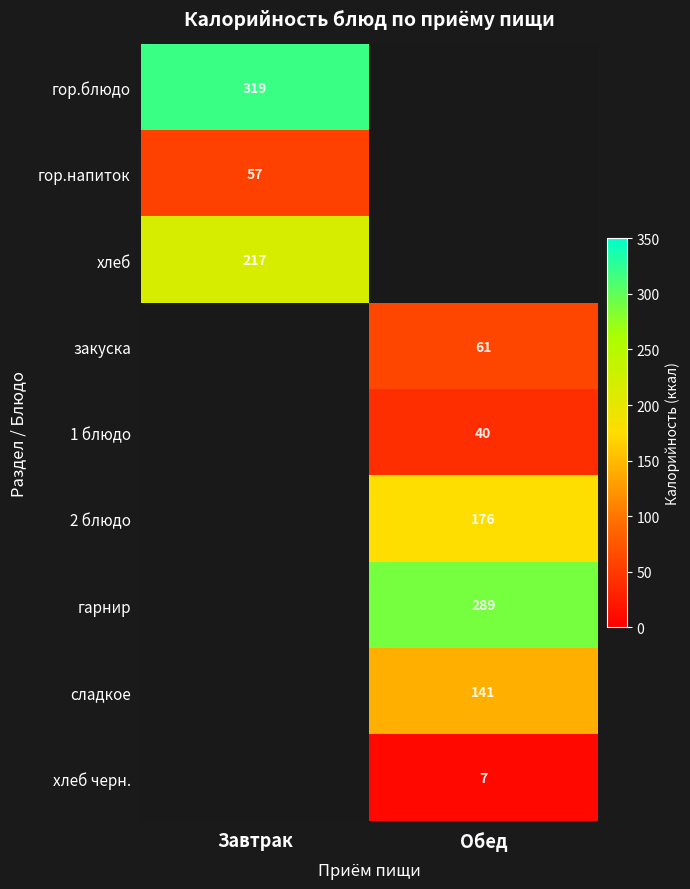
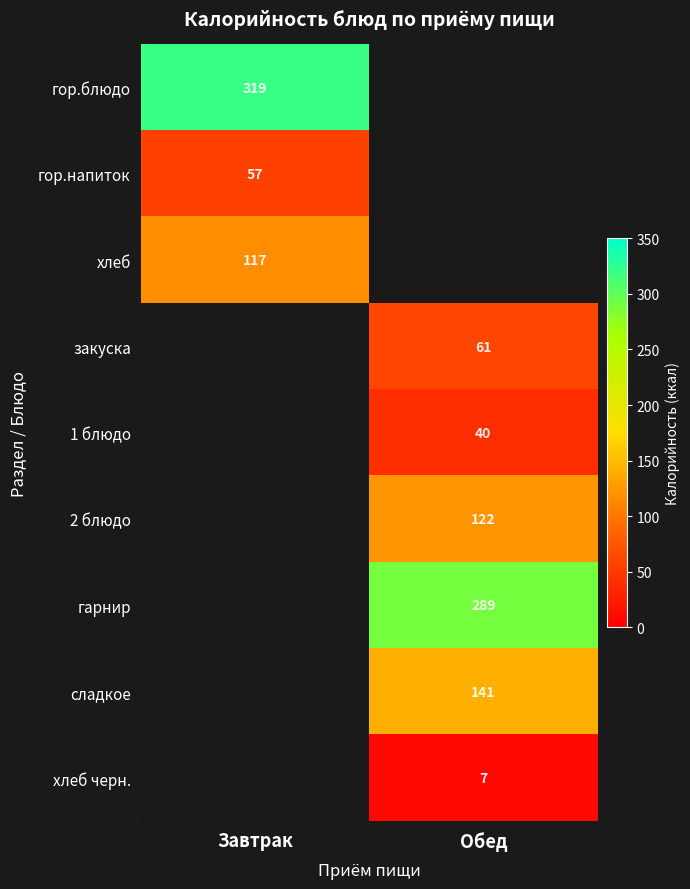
  {
    "гор.блюдо": {
      "Завтрак": 319
    },
    "гор.напиток": {
      "Завтрак": 57
    },
    "хлеб": {
-     "Завтрак": 217
+     "Завтрак": 117
    },
    "закуска": {
      "Обед": 61
    },
    "1 блюдо": {
      "Обед": 40
    },
    "2 блюдо": {
-     "Обед": 176
+     "Обед": 122
    },
    "гарнир": {
      "Обед": 289
    },
    "сладкое": {
      "Обед": 141
    },
    "хлеб черн.": {
      "Обед": 7
    }
  }
